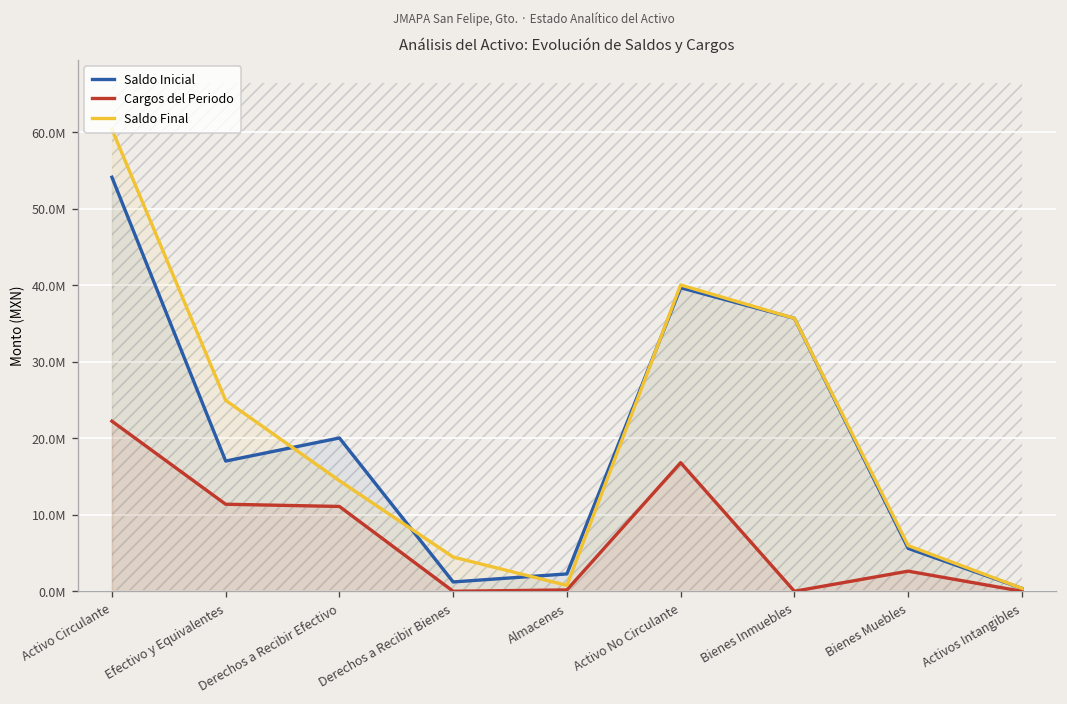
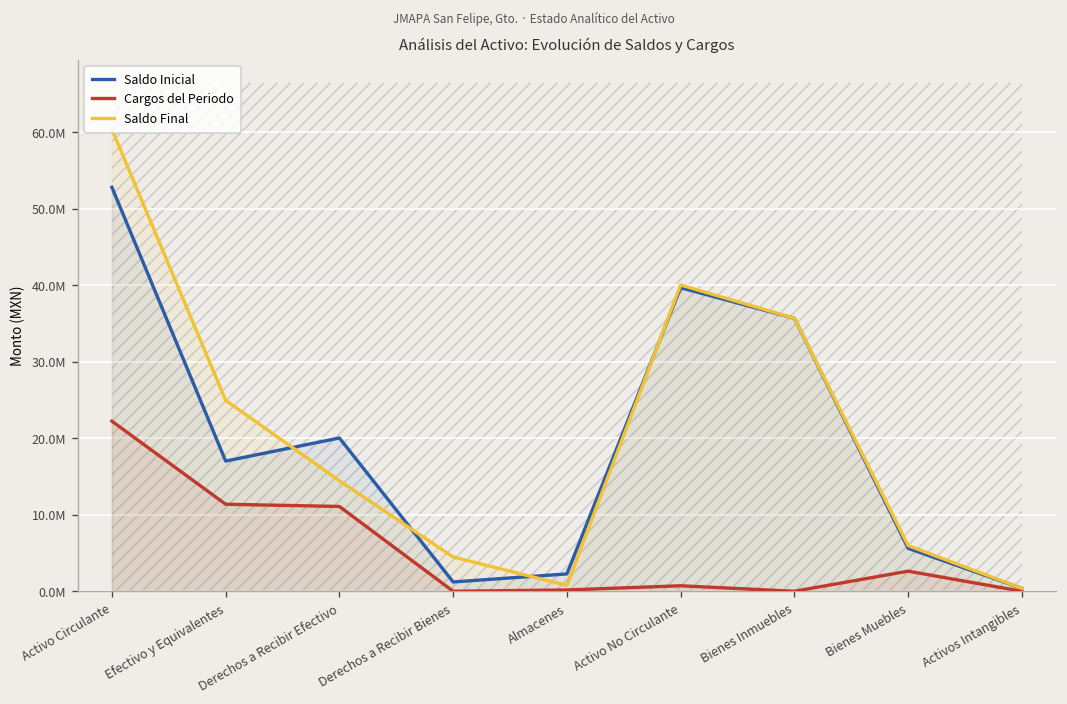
  {
    "Saldo Inicial": {
-     "Activo Circulante": 54000000,
+     "Activo Circulante": 53000000,
      "Efectivo y Equivalentes": 17000000,
      "Derechos a Recibir Efectivo": 20000000,
      "Derechos a Recibir Bienes": 1000000,
      "Almacenes": 2000000
    },
    "Cargos del Periodo": {
      "Activo Circulante": 22000000,
      "Efectivo y Equivalentes": 11000000,
      "Derechos a Recibir Efectivo": 11000000,
      "Derechos a Recibir Bienes": 0,
      "Almacenes": 0,
-     "Activo No Circulante": 17000000,
+     "Activo No Circulante": 1000000,
      "Bienes Inmuebles": 0,
      "Bienes Muebles": 3000000
    },
    "Saldo Final": {
      "Efectivo y Equivalentes": 25000000,
      "Derechos a Recibir Efectivo": 14000000,
      "Derechos a Recibir Bienes": 4000000,
      "Almacenes": 1000000
    }
  }
